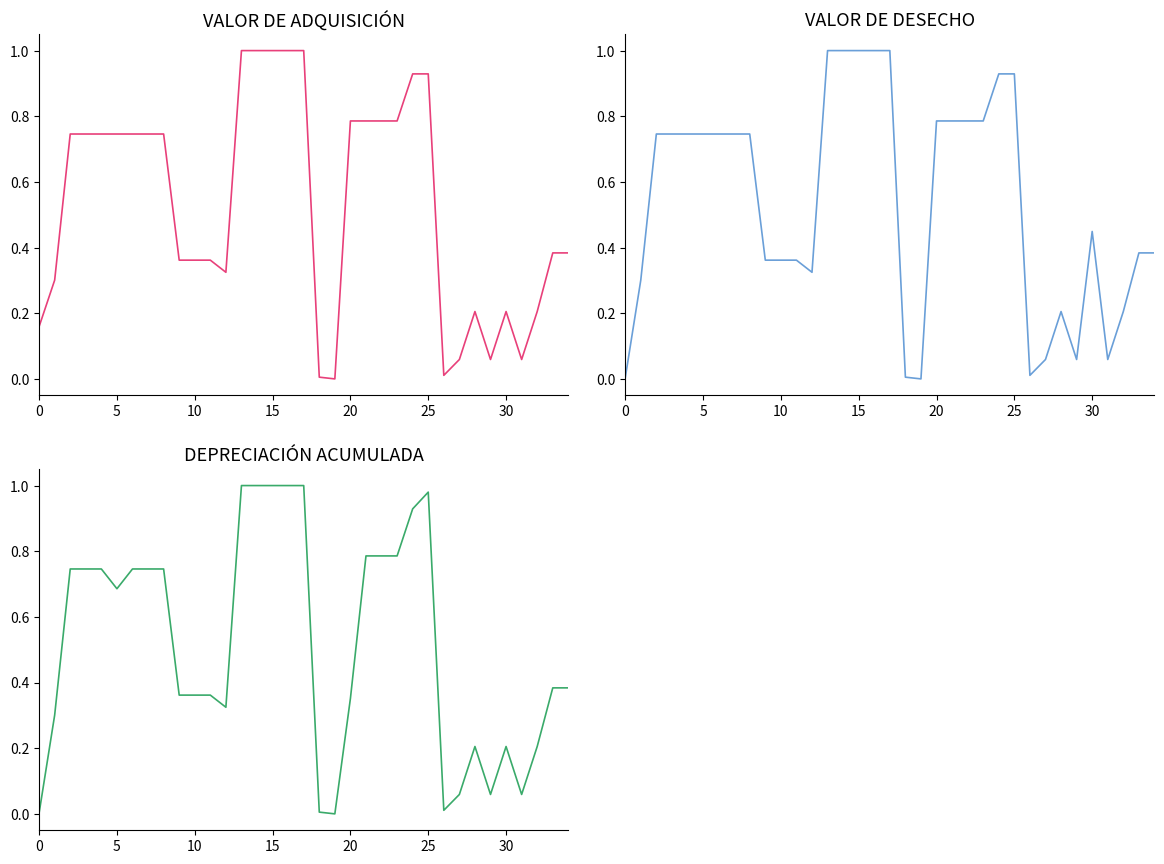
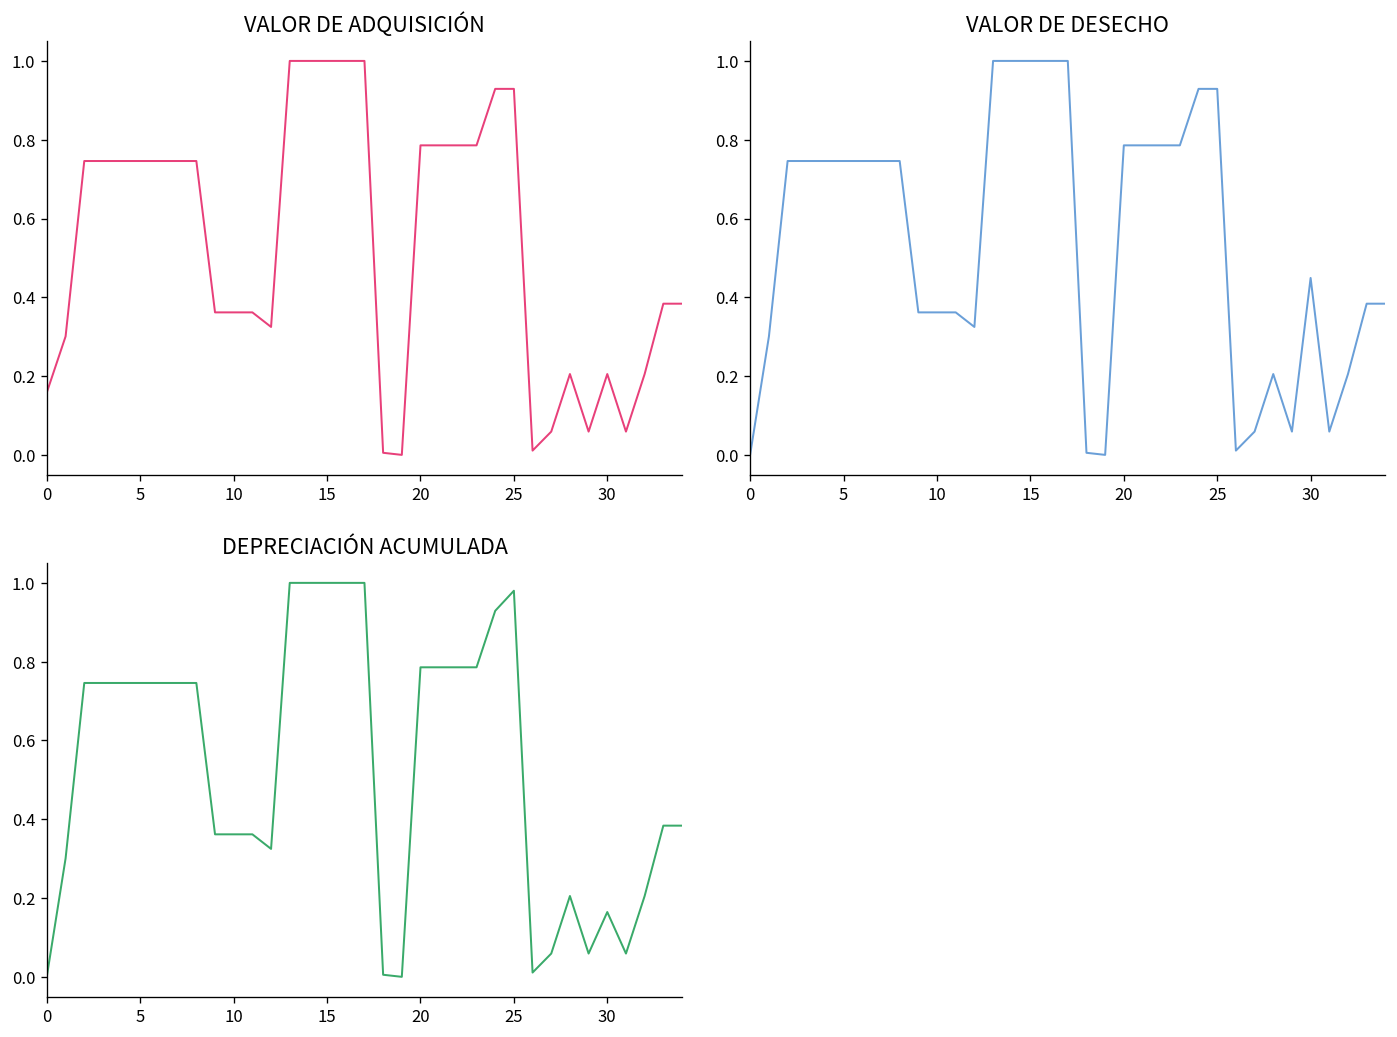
  {
    "VALOR DE ADQUISICIÓN": {
      "0": 0.16,
      "5": 0.75,
      "10": 0.36,
      "15": 1.00,
      "20": 0.79,
      "25": 0.93,
      "30": 0.21
    },
    "VALOR DE DESECHO": {
      "0": 0.00,
      "5": 0.75,
      "10": 0.36,
      "15": 1.00,
      "20": 0.79,
      "25": 0.93,
      "30": 0.45
    },
    "DEPRECIACIÓN ACUMULADA": {
      "0": 0.00,
-     "5": 0.69,
+     "5": 0.75,
      "10": 0.36,
      "15": 1.00,
-     "20": 0.35,
+     "20": 0.79,
      "25": 0.98,
-     "30": 0.21
+     "30": 0.16
    }
  }
